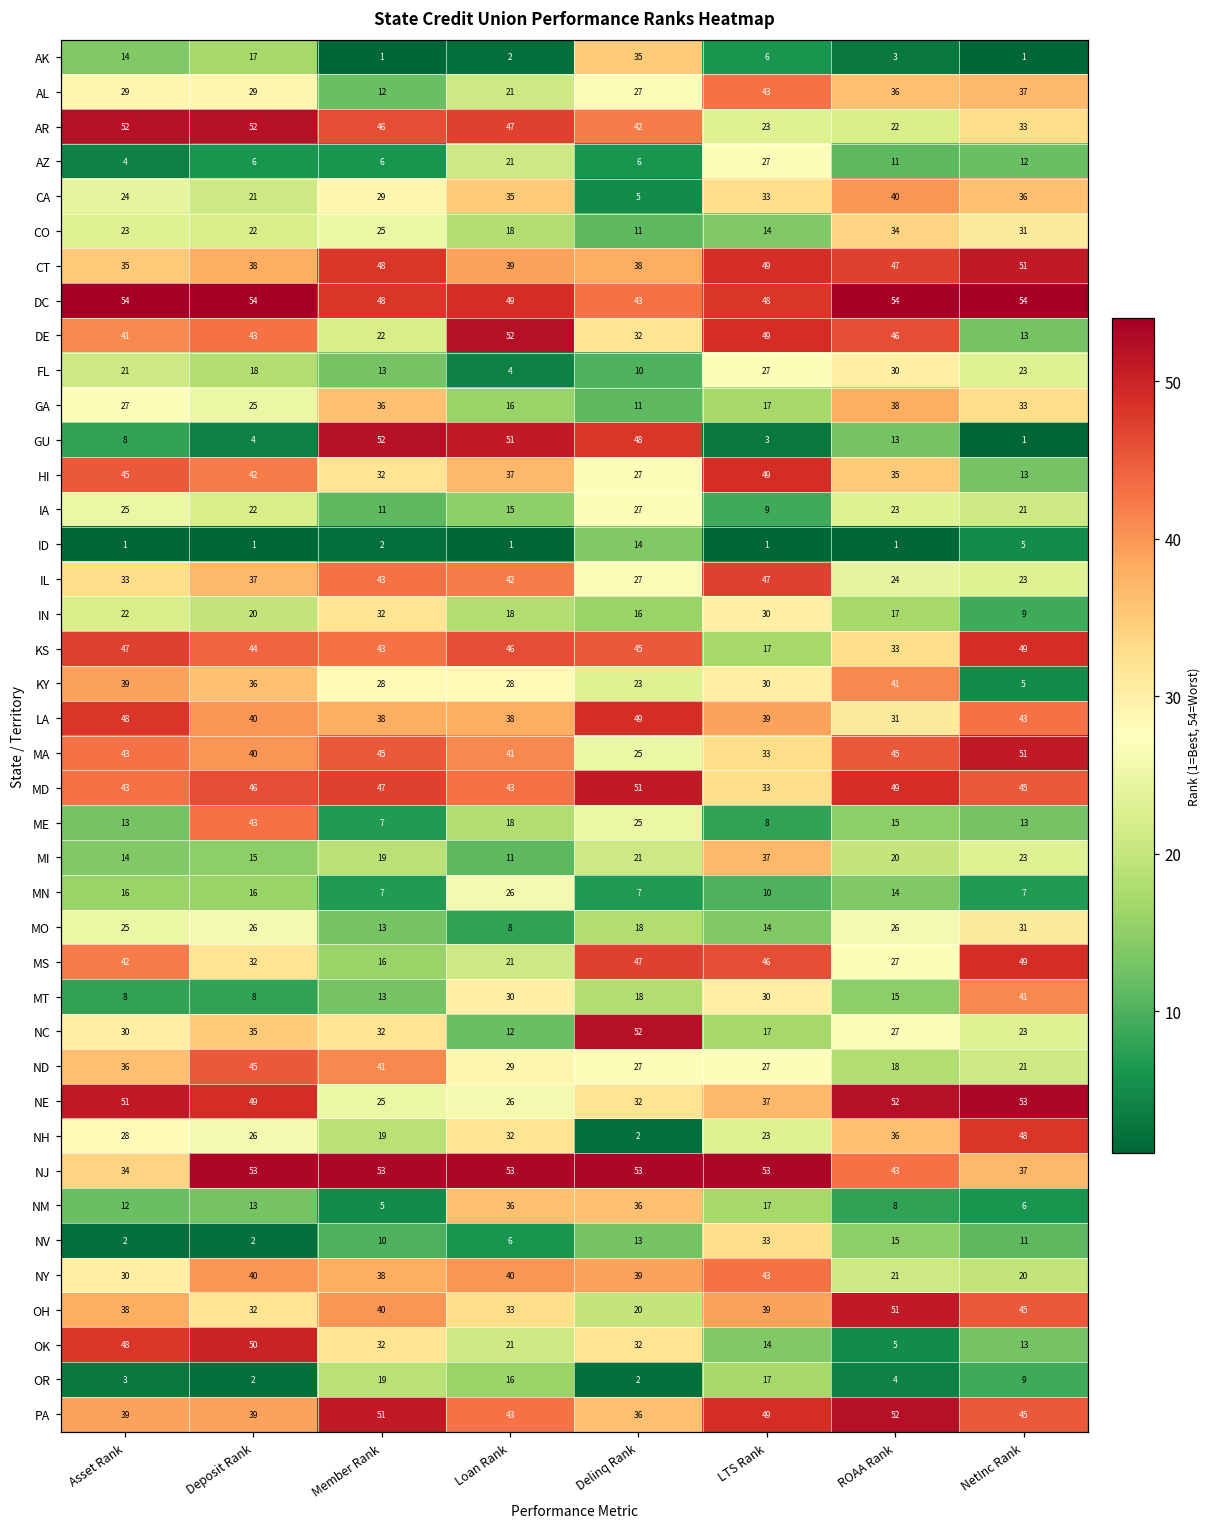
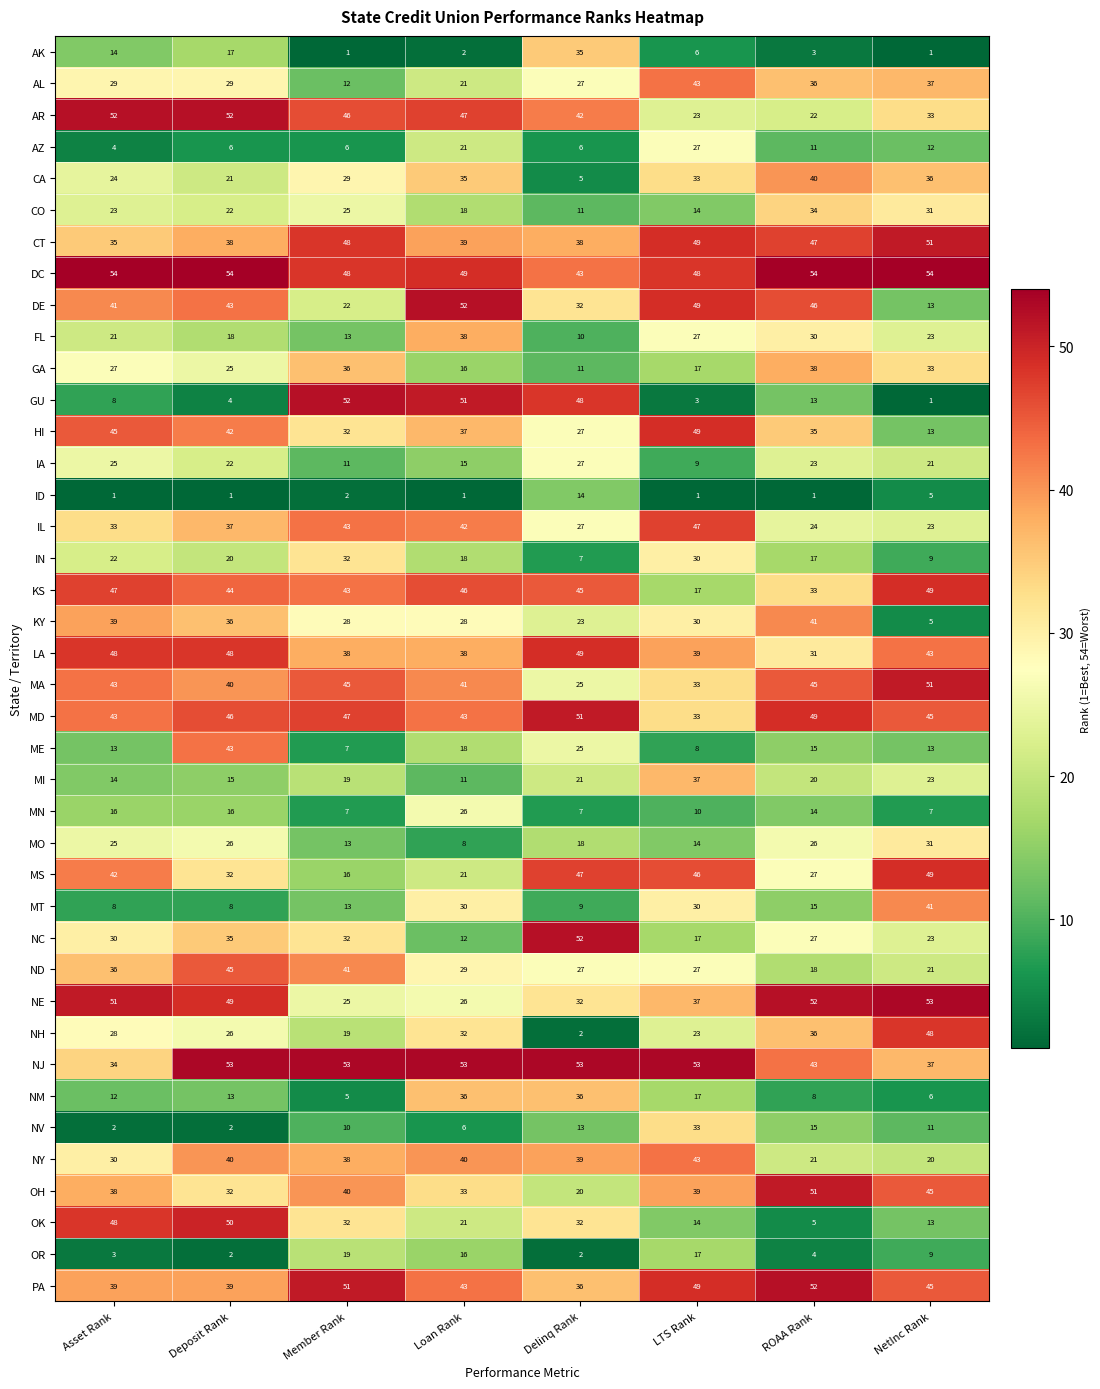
  {
    "FL": {
      "Asset Rank": 21,
      "Deposit Rank": 18,
      "Member Rank": 13,
-     "Loan Rank": 4,
+     "Loan Rank": 38,
      "Delinq Rank": 10,
      "LTS Rank": 27,
      "ROAA Rank": 30,
      "NetInc Rank": 23
    },
    "IN": {
      "Asset Rank": 22,
      "Deposit Rank": 20,
      "Member Rank": 32,
      "Loan Rank": 18,
-     "Delinq Rank": 16,
+     "Delinq Rank": 7,
      "LTS Rank": 30,
      "ROAA Rank": 17,
      "NetInc Rank": 9
    },
    "LA": {
      "Asset Rank": 48,
-     "Deposit Rank": 40,
+     "Deposit Rank": 48,
      "Member Rank": 38,
      "Loan Rank": 38,
      "Delinq Rank": 49,
      "LTS Rank": 39,
      "ROAA Rank": 31,
      "NetInc Rank": 43
    },
    "MT": {
      "Asset Rank": 8,
      "Deposit Rank": 8,
      "Member Rank": 13,
      "Loan Rank": 30,
-     "Delinq Rank": 18,
+     "Delinq Rank": 9,
      "LTS Rank": 30,
      "ROAA Rank": 15,
      "NetInc Rank": 41
    }
  }
